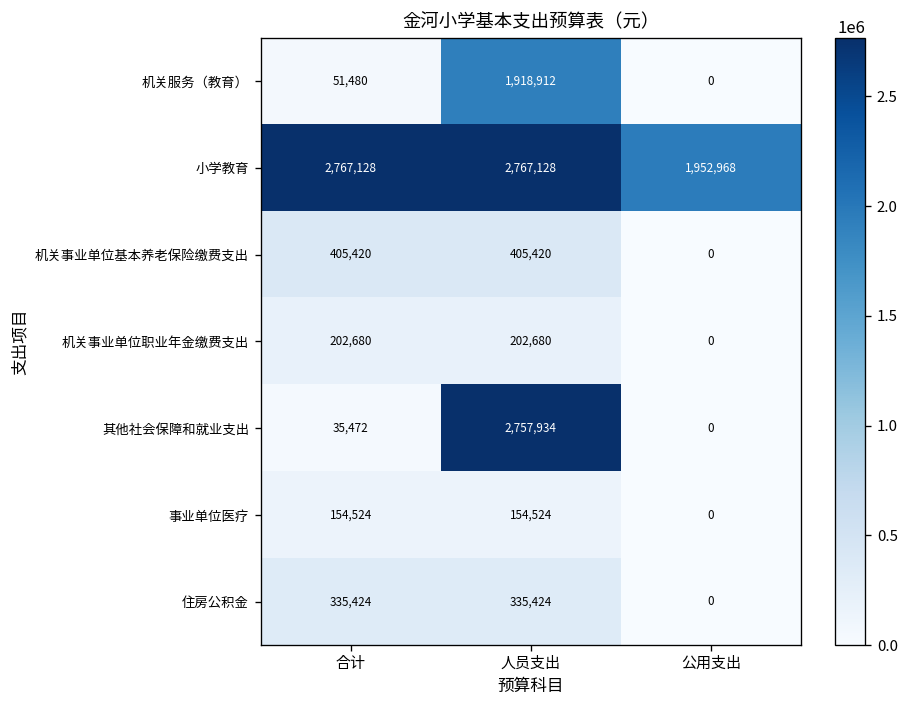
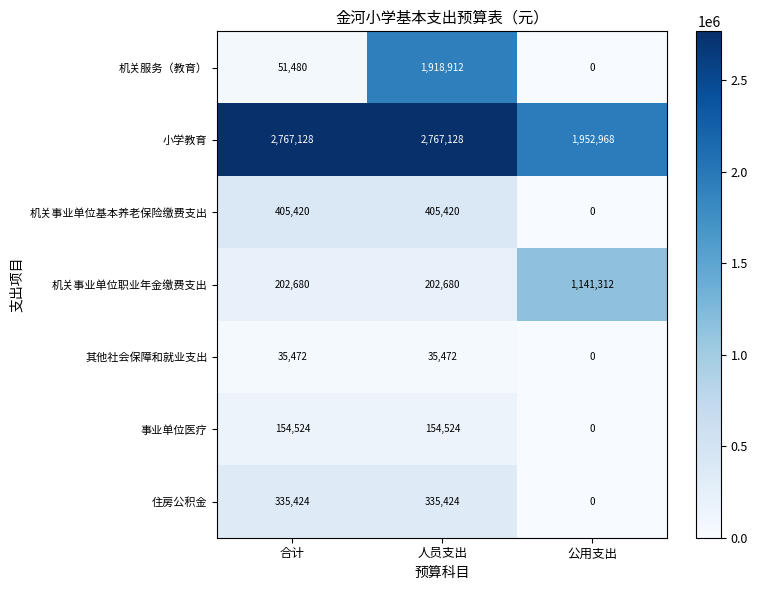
  {
    "机关服务（教育）": {
      "合计": "51,480",
      "人员支出": "1,918,912",
      "公用支出": "0"
    },
    "小学教育": {
      "合计": "2,767,128",
      "人员支出": "2,767,128",
      "公用支出": "1,952,968"
    },
    "机关事业单位基本养老保险缴费支出": {
      "合计": "405,420",
      "人员支出": "405,420",
      "公用支出": "0"
    },
    "机关事业单位职业年金缴费支出": {
      "合计": "202,680",
      "人员支出": "202,680",
-     "公用支出": "0"
+     "公用支出": "1,141,312"
    },
    "其他社会保障和就业支出": {
      "合计": "35,472",
-     "人员支出": "2,757,934",
+     "人员支出": "35,472",
      "公用支出": "0"
    },
    "事业单位医疗": {
      "合计": "154,524",
      "人员支出": "154,524",
      "公用支出": "0"
    },
    "住房公积金": {
      "合计": "335,424",
      "人员支出": "335,424",
      "公用支出": "0"
    }
  }
